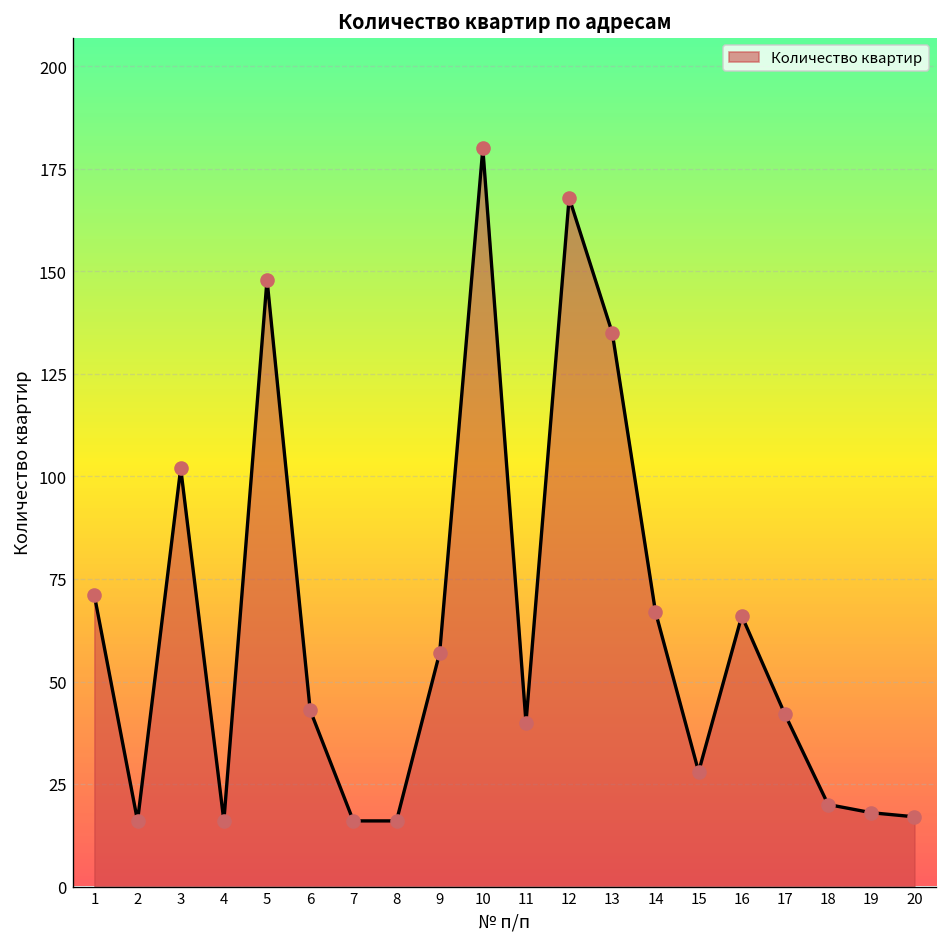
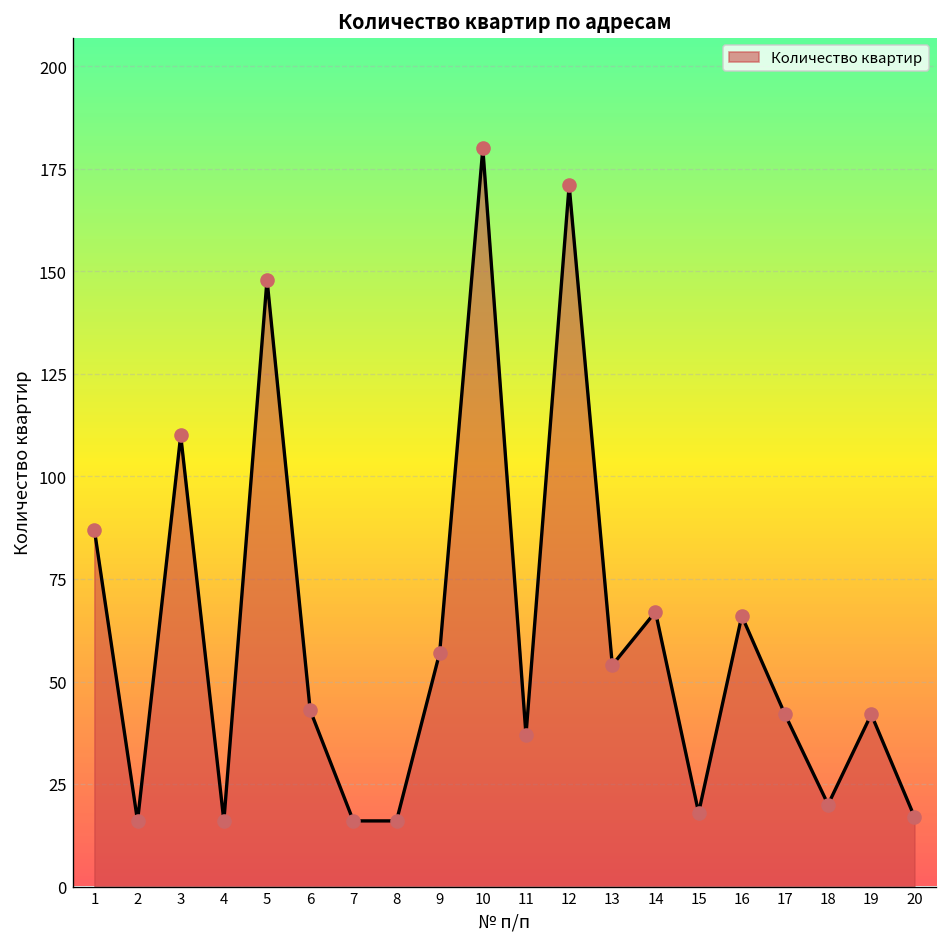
  {
-   "1": 71,
+   "1": 87,
    "2": 16,
-   "3": 102,
+   "3": 110,
    "4": 16,
    "5": 148,
    "6": 43,
    "7": 16,
    "8": 16,
    "9": 57,
    "10": 180,
-   "11": 40,
-   "12": 168,
-   "13": 135,
+   "11": 37,
+   "12": 171,
+   "13": 54,
    "14": 67,
-   "15": 28,
+   "15": 18,
    "16": 66,
    "17": 42,
    "18": 20,
-   "19": 18,
+   "19": 42,
    "20": 17
  }
